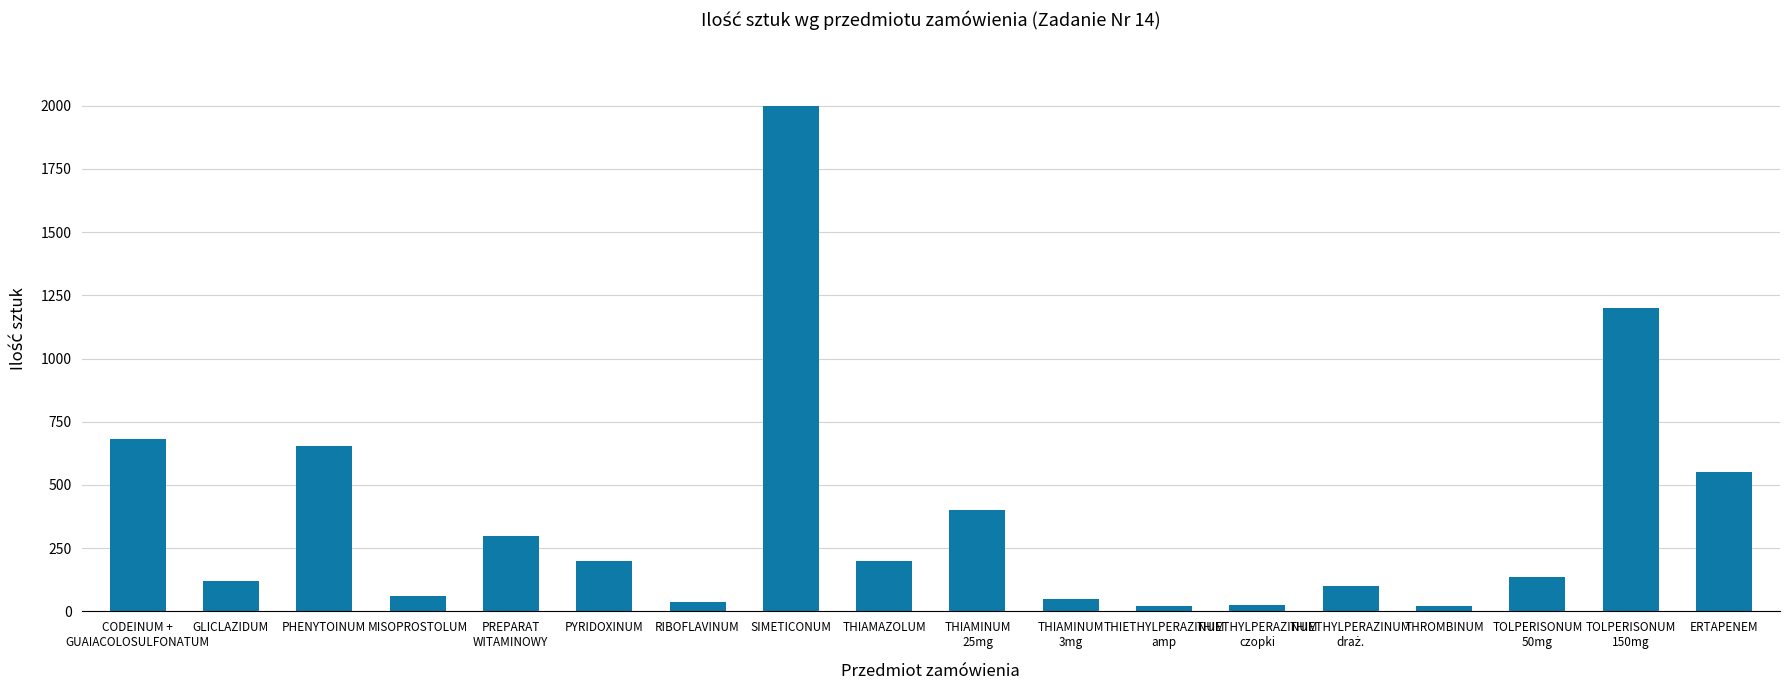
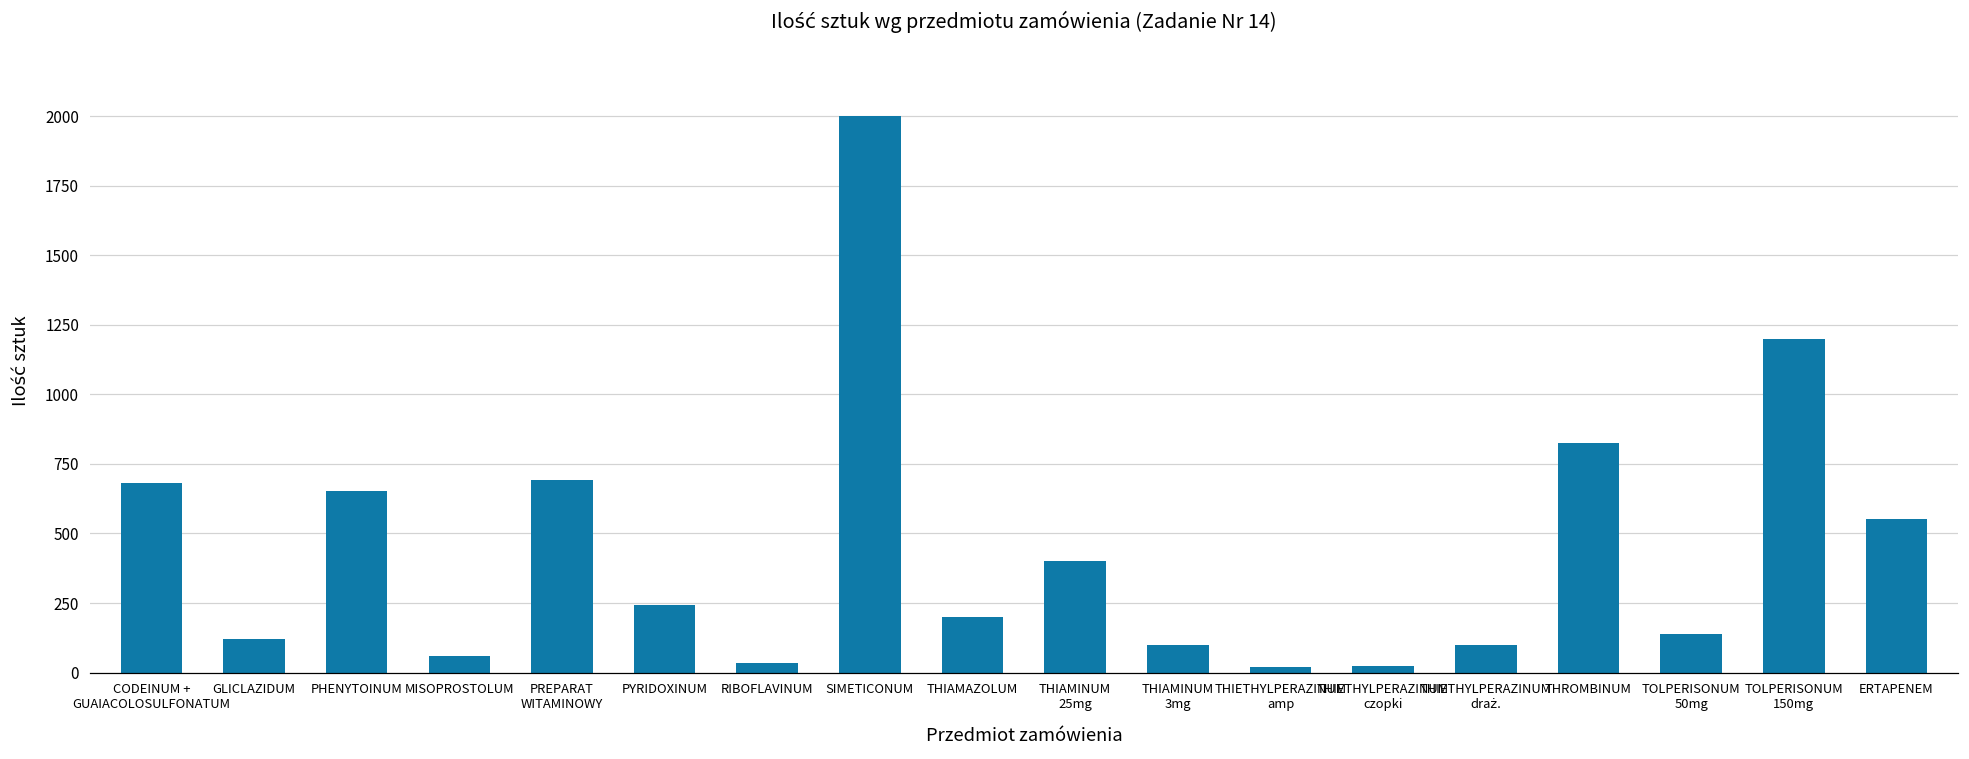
  {
    "CODEINUM + GUAIACOLOSULFONATUM": 680,
    "PHENYTOINUM": 650,
    "MISOPROSTOLUM": 60,
-   "PREPARAT WITAMINOWY": 300,
-   "PYRIDOXINUM": 200,
+   "PREPARAT WITAMINOWY": 690,
+   "PYRIDOXINUM": 240,
    "RIBOFLAVINUM": 40,
    "SIMETICONUM": 2000,
    "THIAMAZOLUM": 200,
    "THIAMINUM 25mg": 400,
-   "THIAMINUM 3mg": 50,
-   "THROMBINUM": 20,
+   "THIAMINUM 3mg": 100,
+   "THROMBINUM": 830,
    "TOLPERISONUM 50mg": 140,
    "TOLPERISONUM 150mg": 1200,
    "ERTAPENEM": 550
  }
